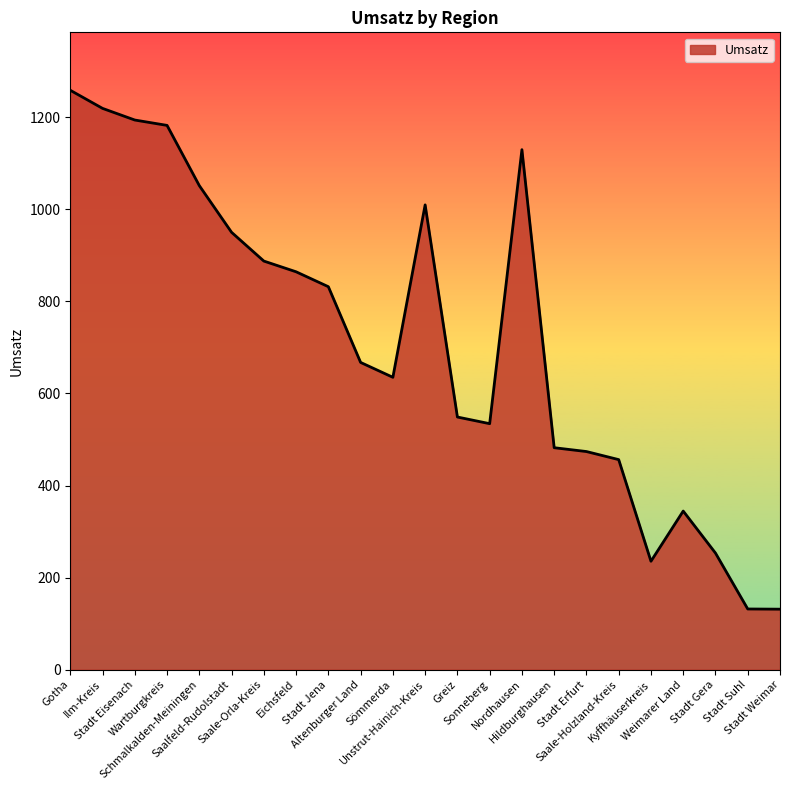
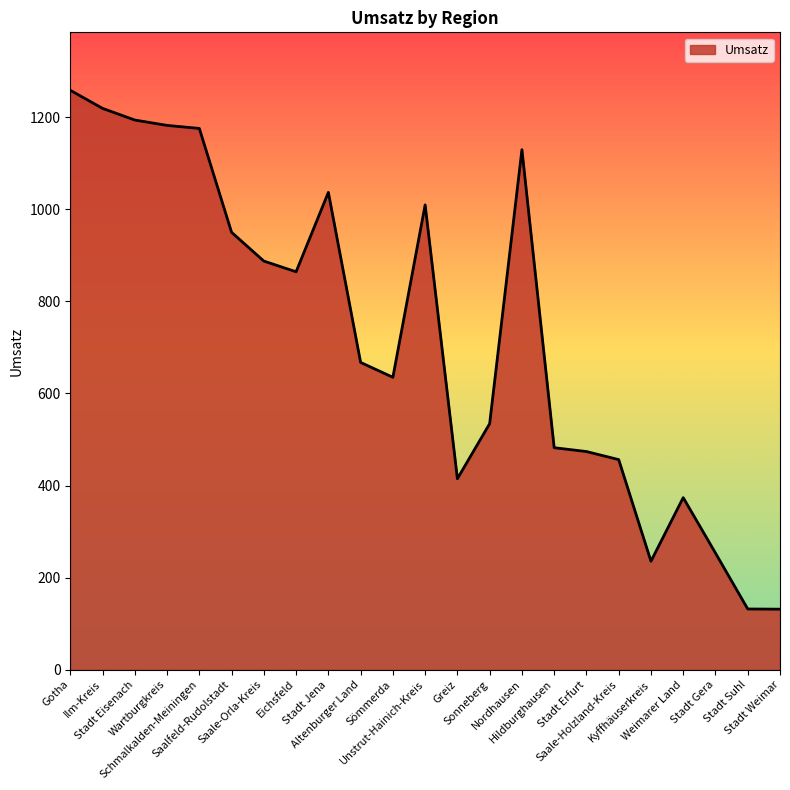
  {
    "Gotha": 1260,
    "Ilm-Kreis": 1220,
    "Stadt Eisenach": 1190,
    "Wartburgkreis": 1180,
-   "Schmalkalden-Meiningen": 1050,
+   "Schmalkalden-Meiningen": 1180,
    "Saalfeld-Rudolstadt": 950,
    "Saale-Orla-Kreis": 890,
    "Eichsfeld": 860,
-   "Stadt Jena": 830,
+   "Stadt Jena": 1040,
    "Altenburger Land": 670,
    "Sömmerda": 640,
    "Unstrut-Hainich-Kreis": 1010,
-   "Greiz": 550,
+   "Greiz": 410,
    "Sonneberg": 530,
    "Nordhausen": 1130,
    "Hildburghausen": 480,
    "Stadt Erfurt": 470,
    "Saale-Holzland-Kreis": 460,
    "Kyffhäuserkreis": 240,
-   "Weimarer Land": 340,
+   "Weimarer Land": 370,
    "Stadt Gera": 250,
    "Stadt Suhl": 130,
    "Stadt Weimar": 130
  }
